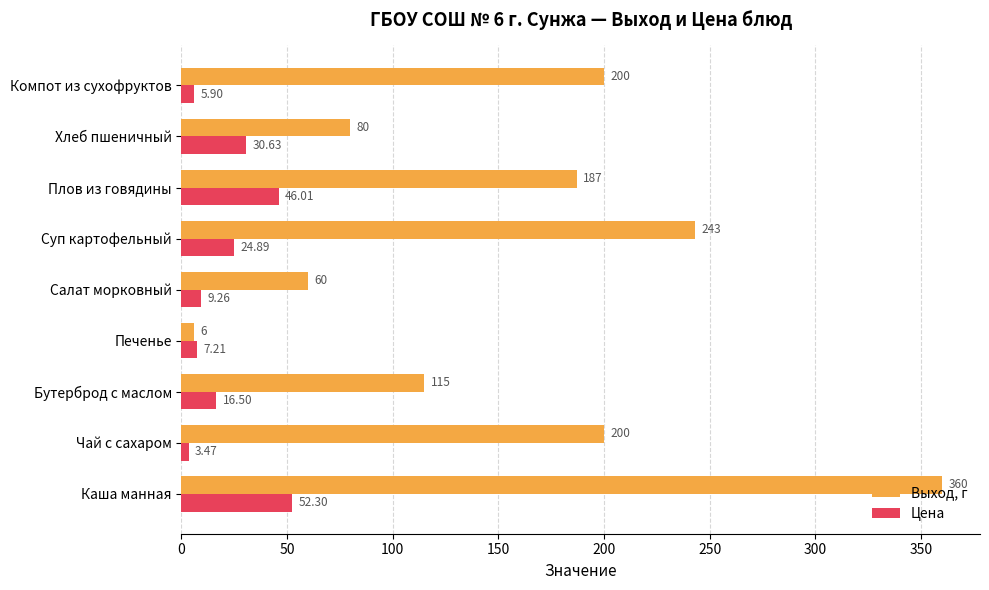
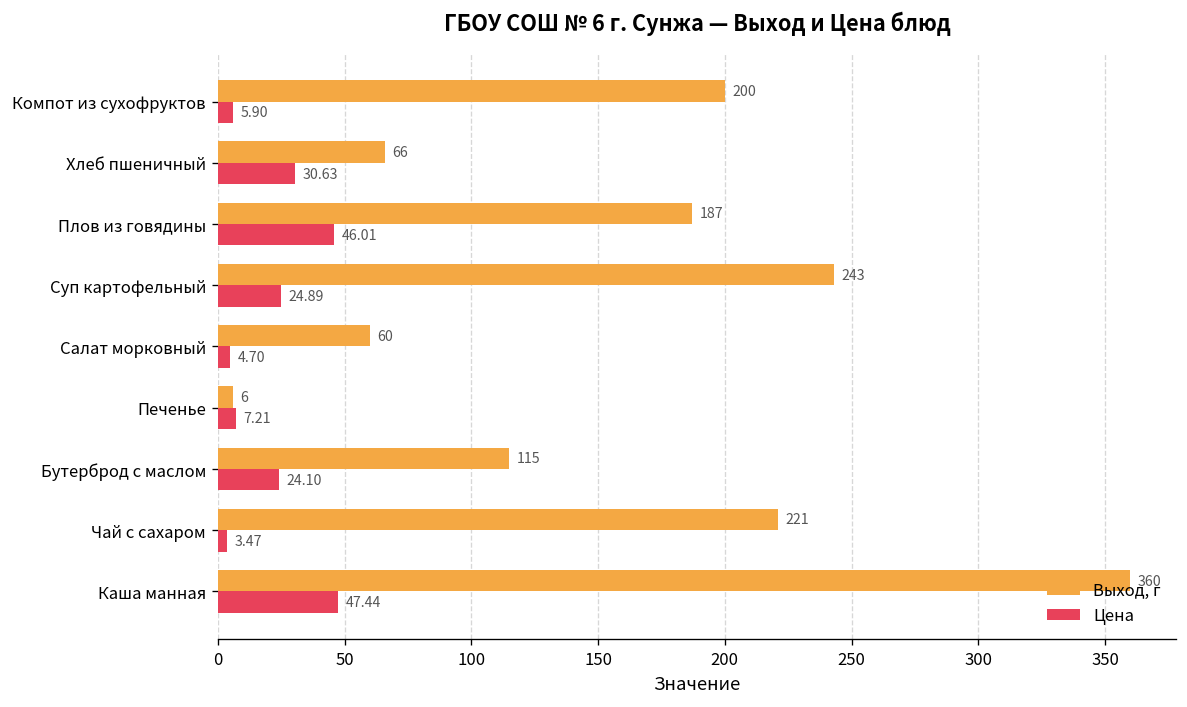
  {
    "Выход, г": {
      "Компот из сухофруктов": 200,
-     "Хлеб пшеничный": 80,
+     "Хлеб пшеничный": 66,
      "Плов из говядины": 187,
      "Суп картофельный": 243,
      "Салат морковный": 60,
      "Печенье": 6,
      "Бутерброд с маслом": 115,
-     "Чай с сахаром": 200,
+     "Чай с сахаром": 221,
      "Каша манная": 360
    },
    "Цена": {
      "Компот из сухофруктов": 5.90,
      "Хлеб пшеничный": 30.63,
      "Плов из говядины": 46.01,
      "Суп картофельный": 24.89,
-     "Салат морковный": 9.26,
+     "Салат морковный": 4.70,
      "Печенье": 7.21,
-     "Бутерброд с маслом": 16.50,
+     "Бутерброд с маслом": 24.10,
      "Чай с сахаром": 3.47,
-     "Каша манная": 52.30
+     "Каша манная": 47.44
    }
  }
